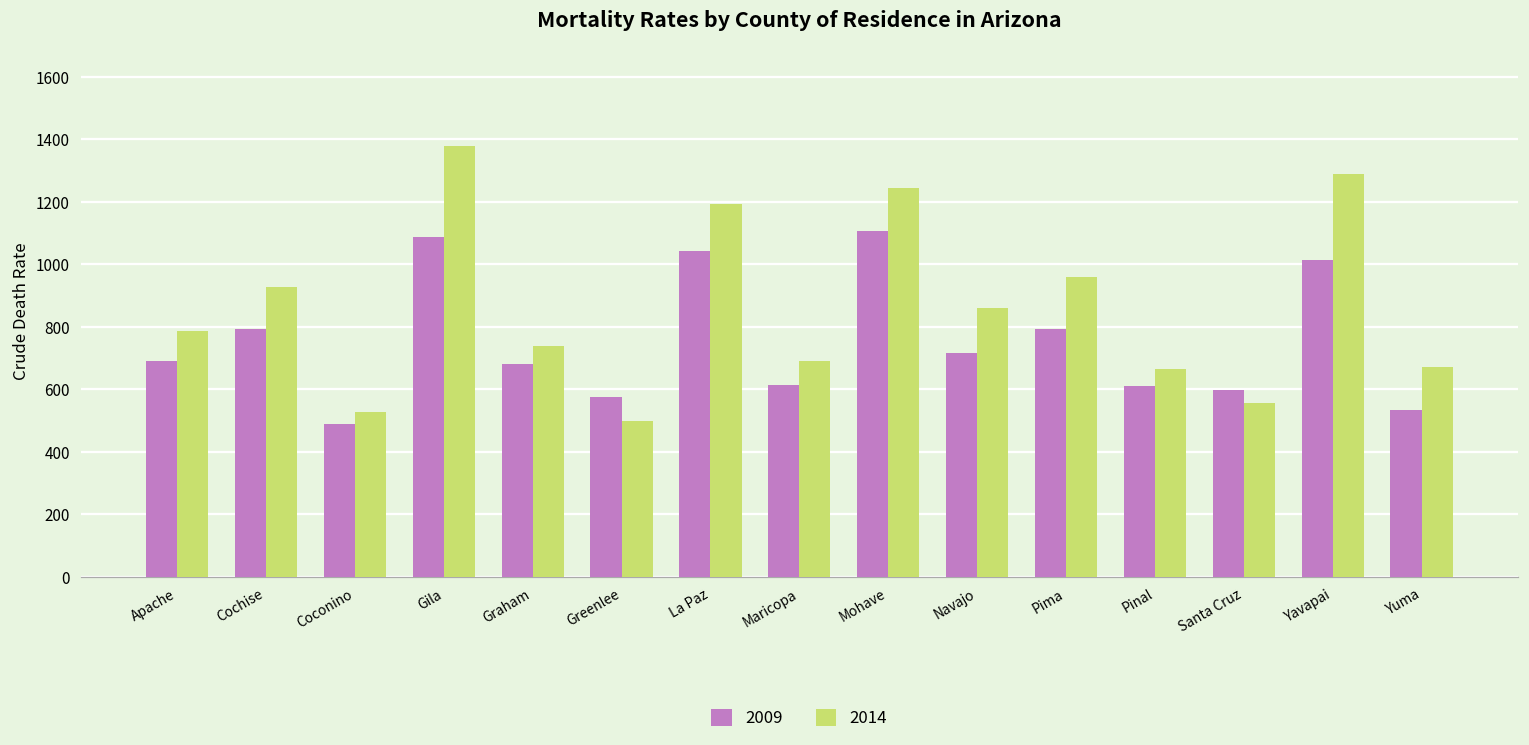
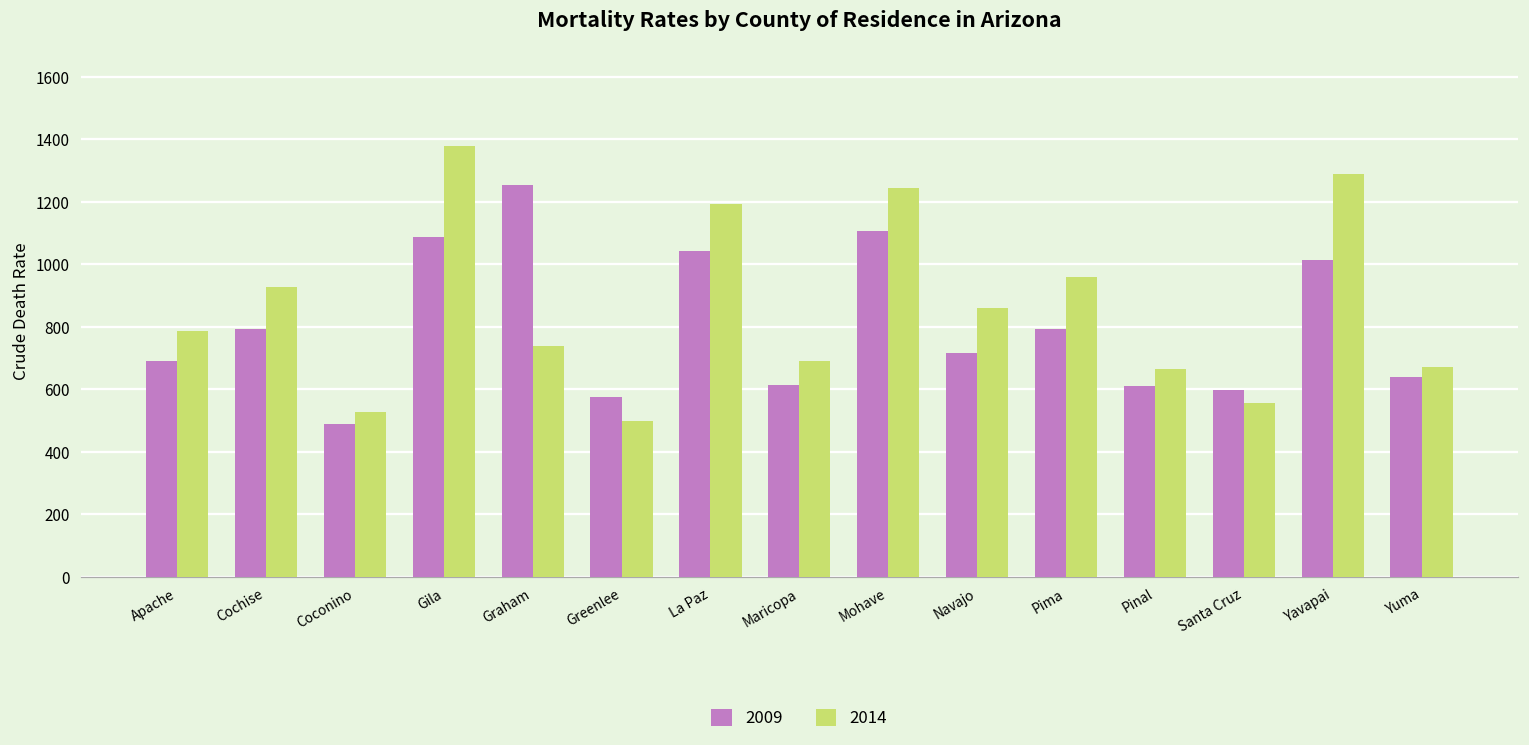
  {
    "2009": {
      "Apache": 690,
      "Cochise": 790,
      "Coconino": 490,
      "Gila": 1090,
-     "Graham": 680,
+     "Graham": 1250,
      "Greenlee": 580,
      "La Paz": 1040,
      "Maricopa": 610,
      "Mohave": 1110,
      "Navajo": 710,
      "Pima": 790,
      "Pinal": 610,
      "Santa Cruz": 600,
      "Yavapai": 1010,
-     "Yuma": 530
+     "Yuma": 640
    },
    "2014": {
      "Apache": 790,
      "Cochise": 930,
      "Coconino": 530,
      "Gila": 1380,
      "Graham": 740,
      "Greenlee": 500,
      "La Paz": 1190,
      "Maricopa": 690,
      "Mohave": 1250,
      "Navajo": 860,
      "Pima": 960,
      "Pinal": 660,
      "Santa Cruz": 550,
      "Yavapai": 1290,
      "Yuma": 670
    }
  }
